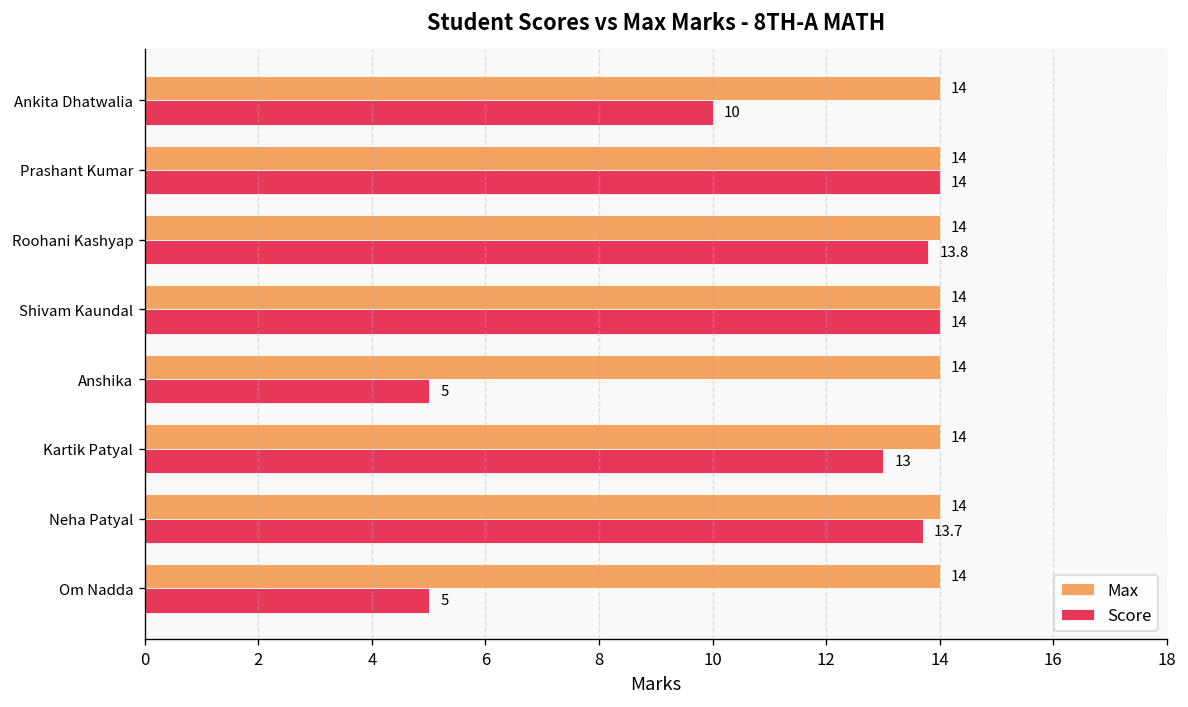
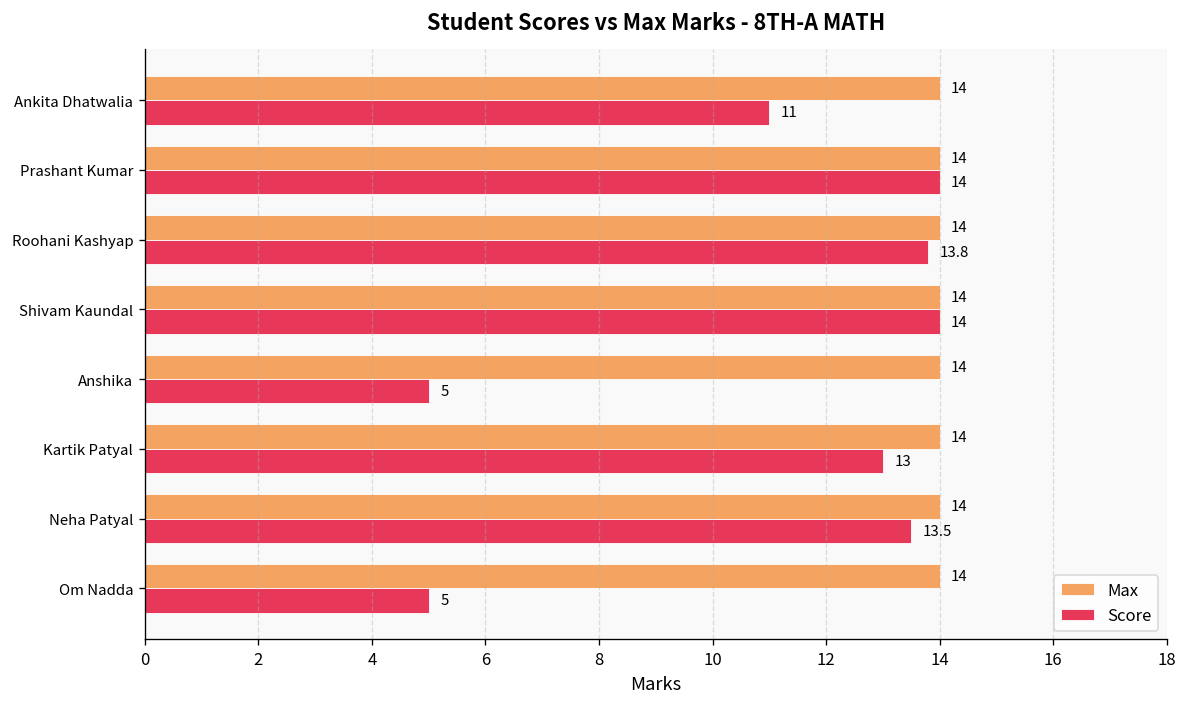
  {
    "Max": {
      "Ankita Dhatwalia": 14,
      "Prashant Kumar": 14,
      "Roohani Kashyap": 14,
      "Shivam Kaundal": 14,
      "Anshika": 14,
      "Kartik Patyal": 14,
      "Neha Patyal": 14,
      "Om Nadda": 14
    },
    "Score": {
-     "Ankita Dhatwalia": 10,
+     "Ankita Dhatwalia": 11,
      "Prashant Kumar": 14,
      "Roohani Kashyap": 13.8,
      "Shivam Kaundal": 14,
      "Anshika": 5,
      "Kartik Patyal": 13,
-     "Neha Patyal": 13.7,
+     "Neha Patyal": 13.5,
      "Om Nadda": 5
    }
  }
